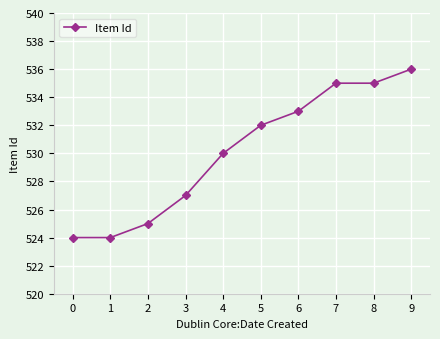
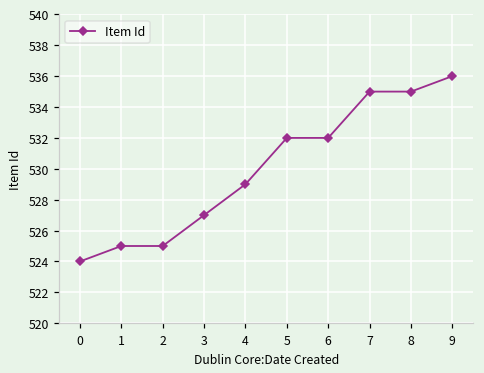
  {
    "0": 524,
-   "1": 524,
+   "1": 525,
    "2": 525,
    "3": 527,
-   "4": 530,
+   "4": 529,
    "5": 532,
-   "6": 533,
+   "6": 532,
    "7": 535,
    "8": 535,
    "9": 536
  }
